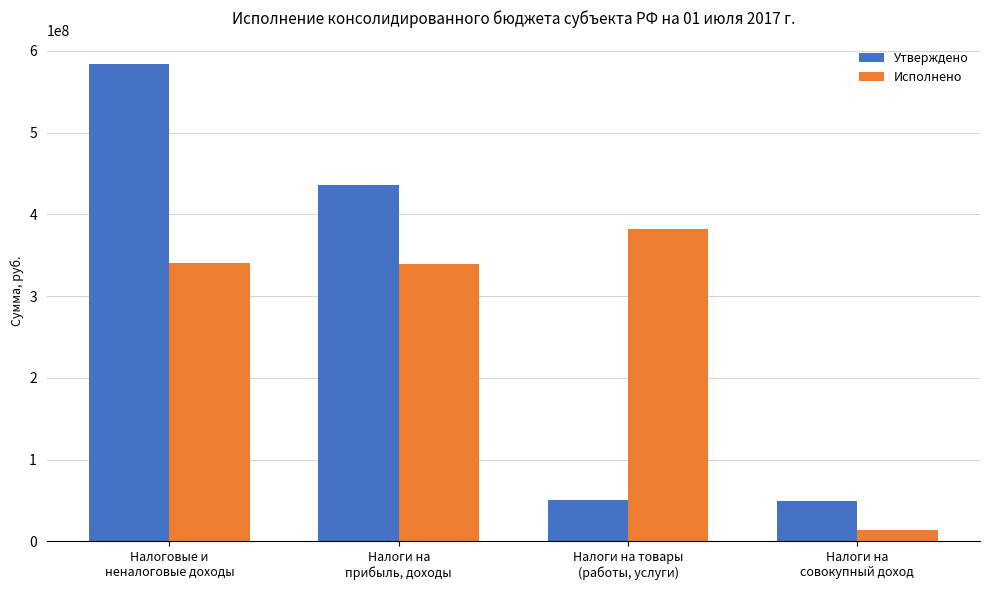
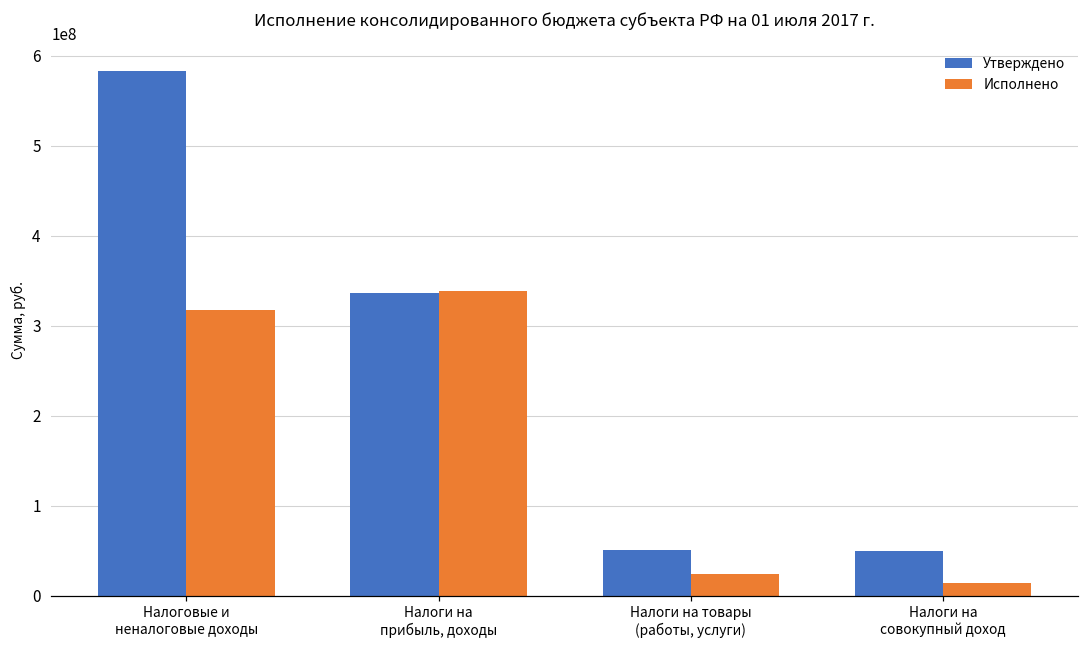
  {
    "Утверждено": {
      "Налоговые и неналоговые доходы": 580000000,
-     "Налоги на прибыль, доходы": 440000000,
+     "Налоги на прибыль, доходы": 340000000,
      "Налоги на товары (работы, услуги)": 50000000,
      "Налоги на совокупный доход": 50000000
    },
    "Исполнено": {
-     "Налоговые и неналоговые доходы": 340000000,
+     "Налоговые и неналоговые доходы": 320000000,
      "Налоги на прибыль, доходы": 340000000,
-     "Налоги на товары (работы, услуги)": 380000000,
+     "Налоги на товары (работы, услуги)": 20000000,
      "Налоги на совокупный доход": 10000000
    }
  }
